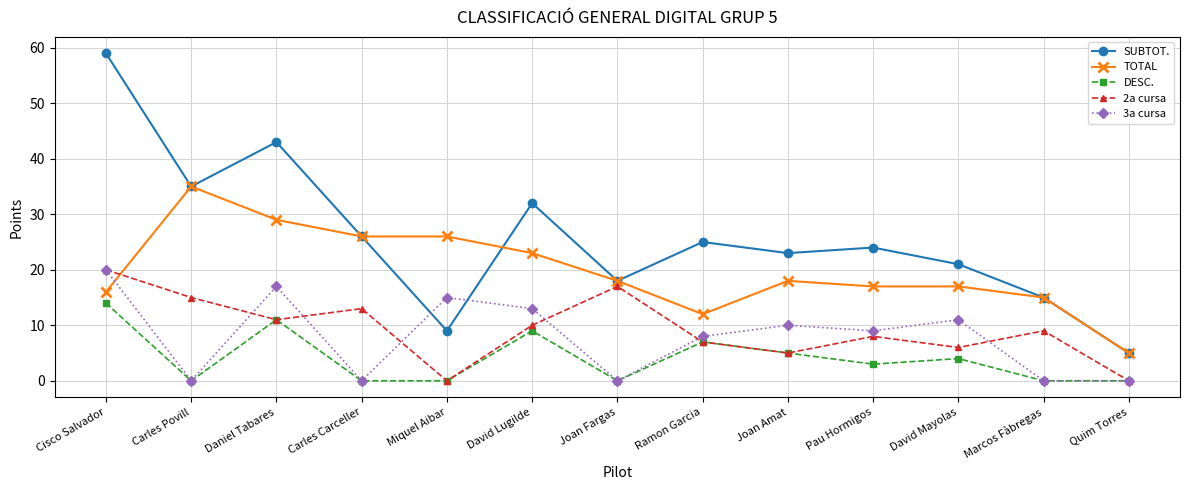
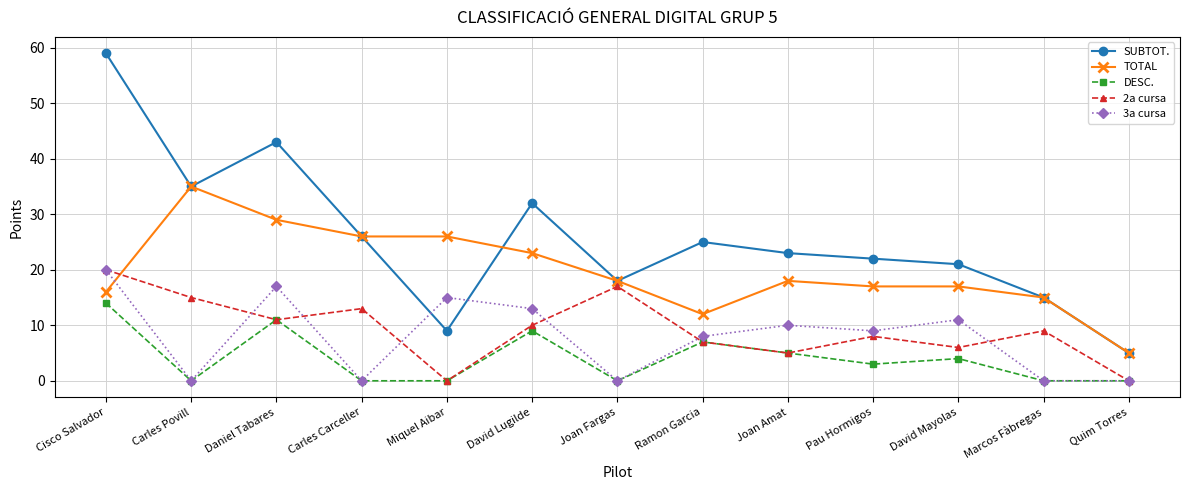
  {
    "SUBTOT.": {
      "Cisco Salvador": 59,
      "Daniel Tabares": 43,
      "Miquel Aibar": 9,
      "David Lugilde": 32,
      "Ramon Garcia": 25,
      "Joan Amat": 23,
-     "Pau Hormigos": 24,
+     "Pau Hormigos": 22,
      "David Mayolas": 21
    },
    "TOTAL": {
      "Cisco Salvador": 16,
      "Daniel Tabares": 29,
      "Miquel Aibar": 26,
      "David Lugilde": 23,
      "Ramon Garcia": 12,
      "Joan Amat": 18,
      "Pau Hormigos": 17,
      "David Mayolas": 17
    },
    "DESC.": {
      "Cisco Salvador": 14,
      "David Lugilde": 9,
      "Pau Hormigos": 3,
      "David Mayolas": 4
    },
    "2a cursa": {
      "Carles Povill": 15,
      "Carles Carceller": 13,
      "David Lugilde": 10,
      "Joan Fargas": 17,
      "Pau Hormigos": 8,
      "David Mayolas": 6,
      "Marcos Fàbregas": 9
    },
    "3a cursa": {
      "Daniel Tabares": 17,
      "Miquel Aibar": 15,
      "David Lugilde": 13,
      "Ramon Garcia": 8,
      "Joan Amat": 10,
      "Pau Hormigos": 9,
      "David Mayolas": 11
    }
  }
